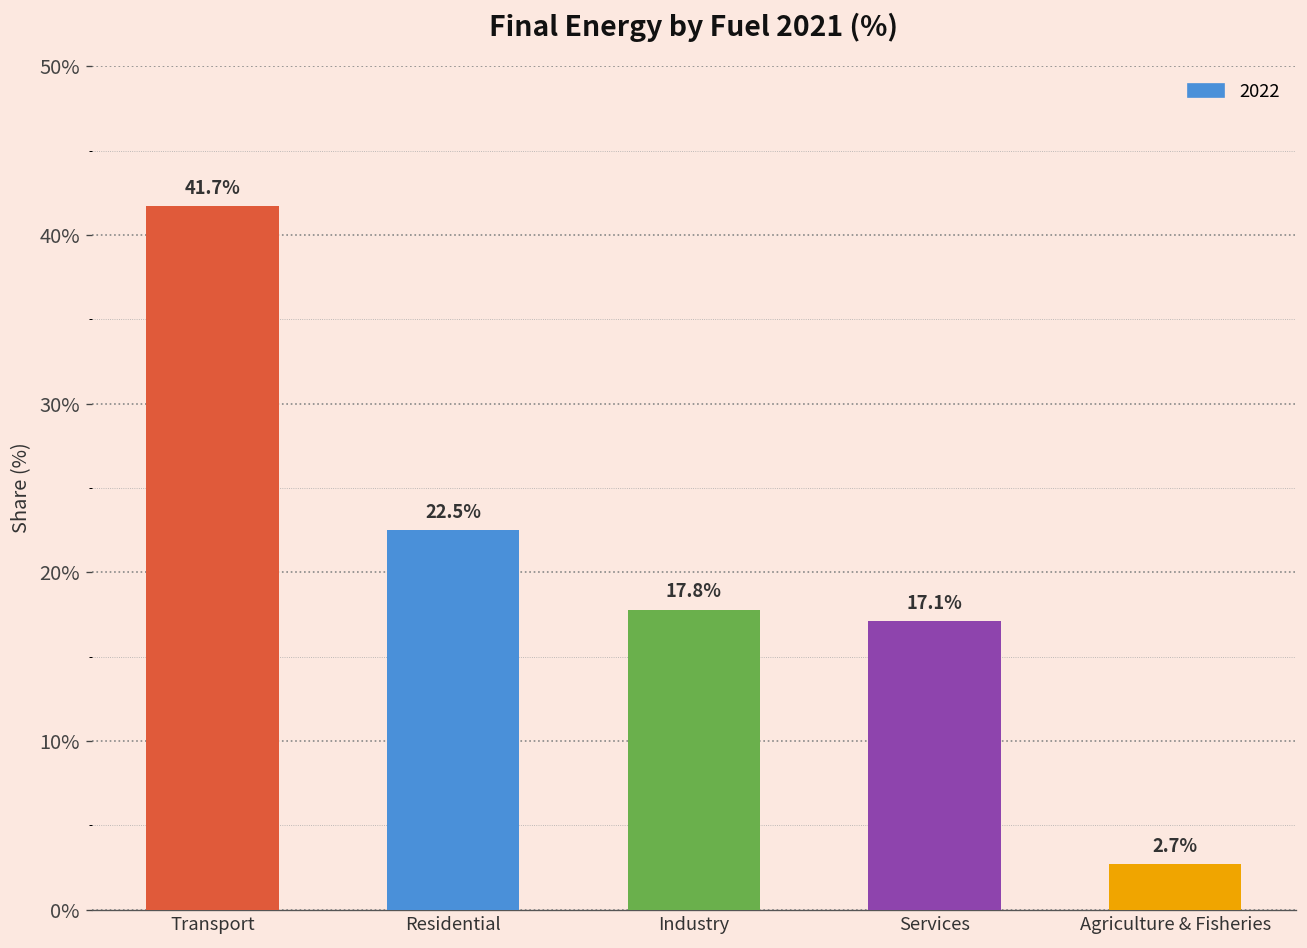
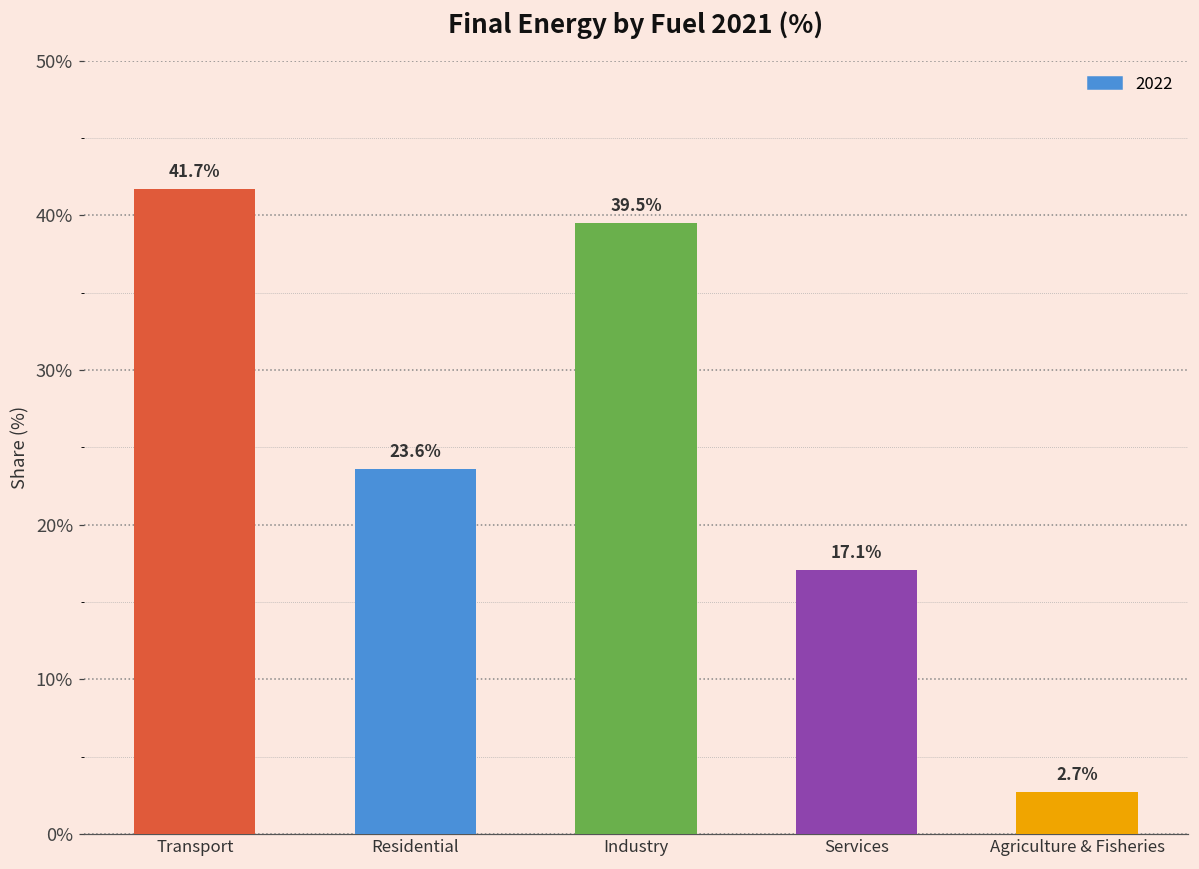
  {
    "Transport": "41.7%",
-   "Residential": "22.5%",
-   "Industry": "17.8%",
+   "Residential": "23.6%",
+   "Industry": "39.5%",
    "Services": "17.1%",
    "Agriculture & Fisheries": "2.7%"
  }
